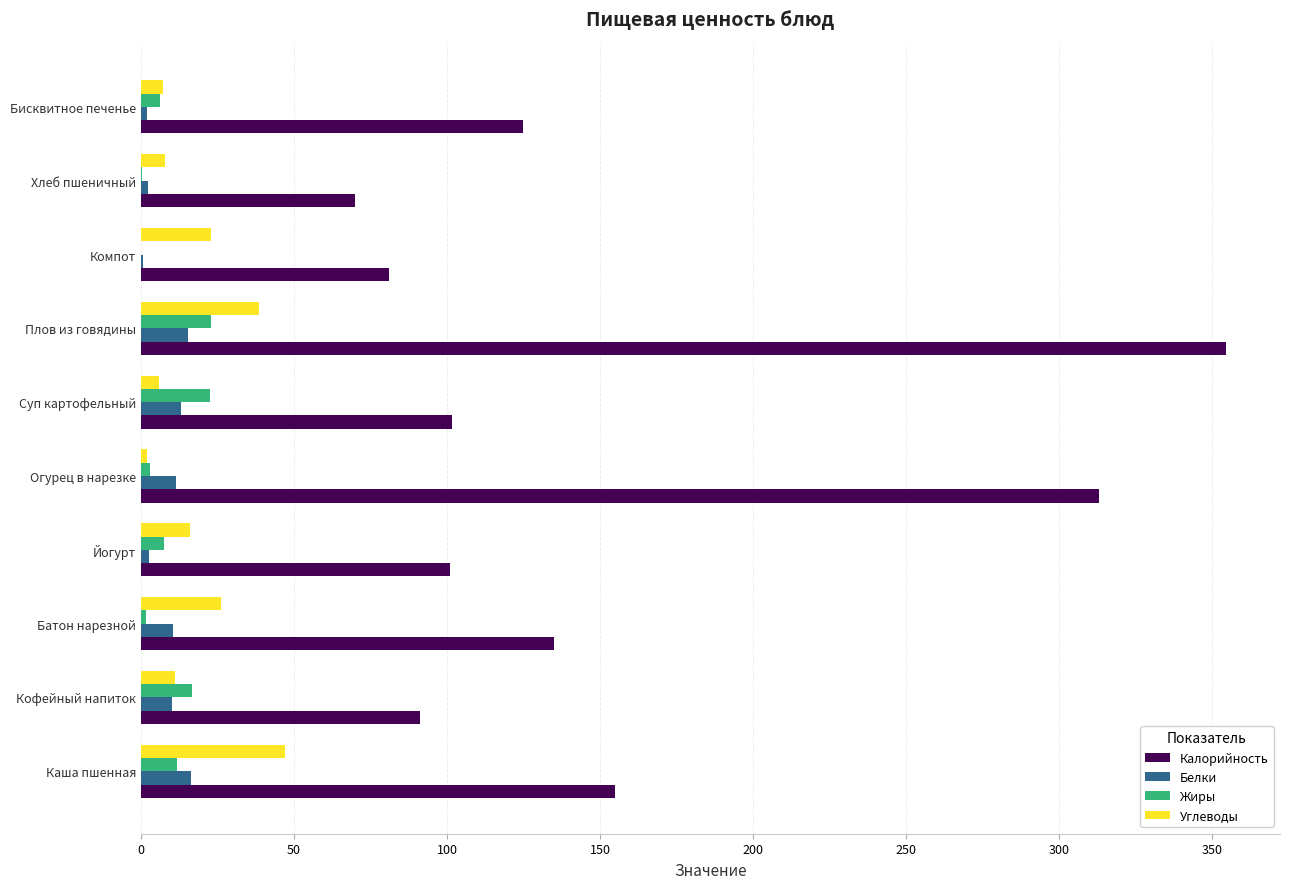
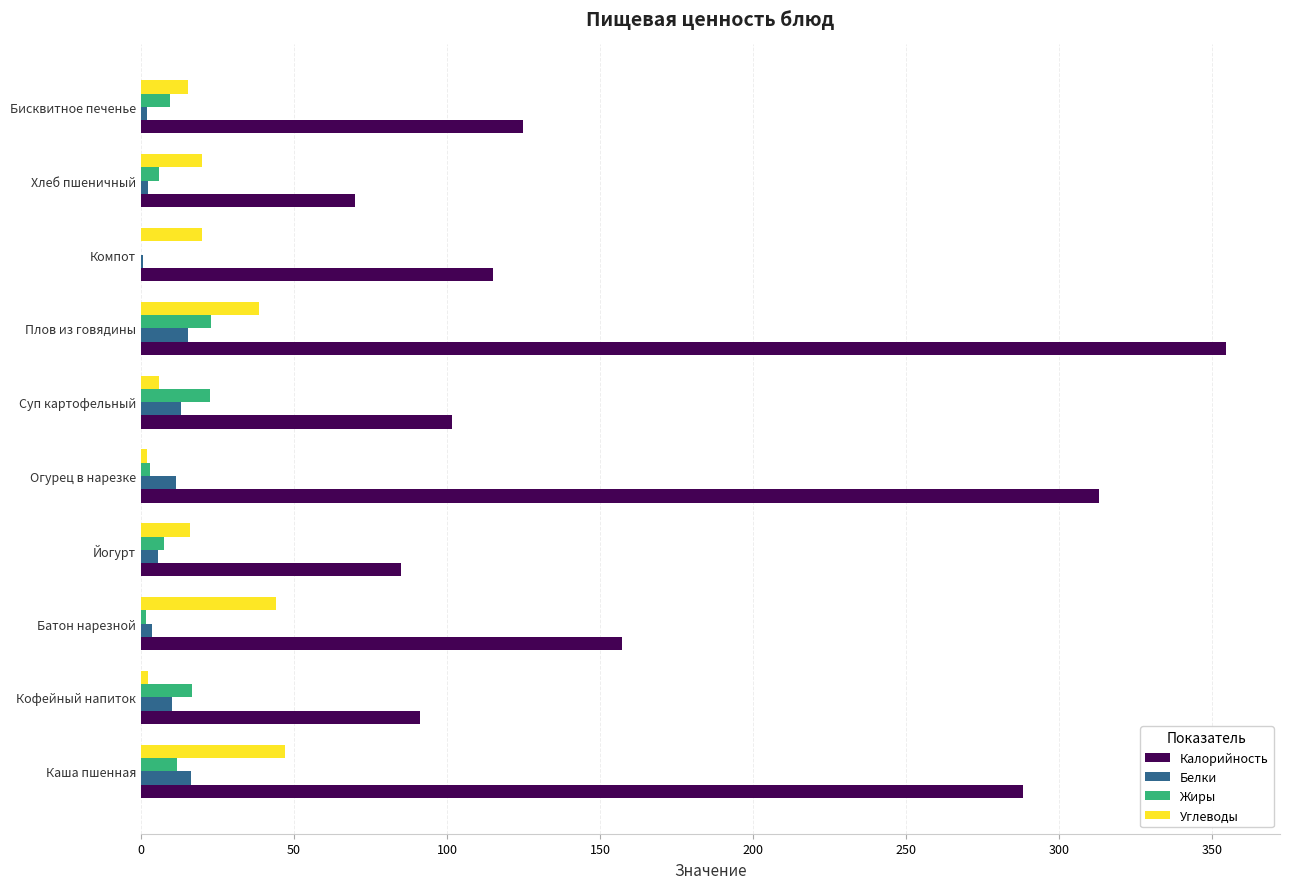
  {
    "Калорийность": {
      "Бисквитное печенье": 125,
      "Хлеб пшеничный": 70,
-     "Компот": 81,
+     "Компот": 115,
      "Плов из говядины": 354,
      "Суп картофельный": 101,
      "Огурец в нарезке": 313,
-     "Йогурт": 101,
-     "Батон нарезной": 135,
+     "Йогурт": 85,
+     "Батон нарезной": 157,
      "Кофейный напиток": 91,
-     "Каша пшенная": 155
+     "Каша пшенная": 288
    },
    "Белки": {
      "Бисквитное печенье": 2,
      "Хлеб пшеничный": 2,
      "Плов из говядины": 15,
      "Суп картофельный": 13,
      "Огурец в нарезке": 11,
-     "Йогурт": 3,
-     "Батон нарезной": 10,
+     "Йогурт": 6,
+     "Батон нарезной": 4,
      "Кофейный напиток": 10,
      "Каша пшенная": 16
    },
    "Жиры": {
-     "Бисквитное печенье": 6,
-     "Хлеб пшеничный": 0,
+     "Бисквитное печенье": 10,
+     "Хлеб пшеничный": 6,
      "Компот": 0,
      "Плов из говядины": 23,
      "Суп картофельный": 22,
      "Огурец в нарезке": 3,
      "Йогурт": 7,
      "Батон нарезной": 2,
      "Кофейный напиток": 17,
      "Каша пшенная": 12
    },
    "Углеводы": {
-     "Бисквитное печенье": 7,
-     "Хлеб пшеничный": 8,
-     "Компот": 23,
+     "Бисквитное печенье": 15,
+     "Хлеб пшеничный": 20,
+     "Компот": 20,
      "Плов из говядины": 39,
      "Суп картофельный": 6,
      "Огурец в нарезке": 2,
      "Йогурт": 16,
-     "Батон нарезной": 26,
-     "Кофейный напиток": 11,
+     "Батон нарезной": 44,
+     "Кофейный напиток": 2,
      "Каша пшенная": 47
    }
  }
